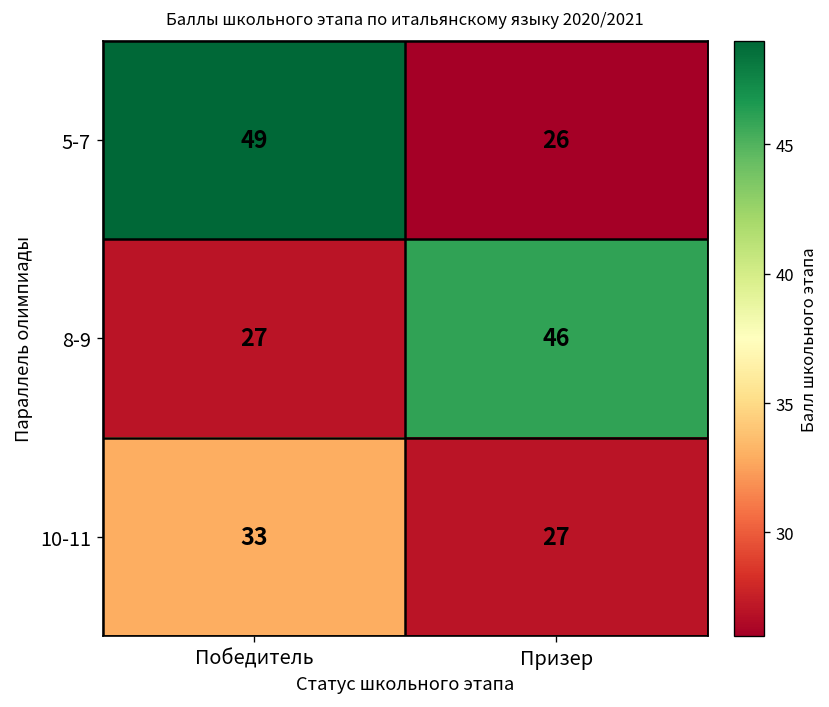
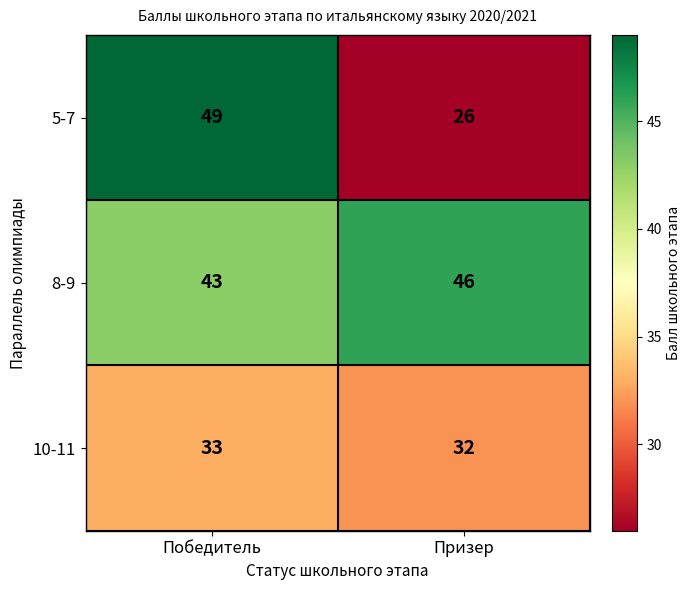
  {
    "5-7": {
      "Победитель": 49,
      "Призер": 26
    },
    "8-9": {
-     "Победитель": 27,
+     "Победитель": 43,
      "Призер": 46
    },
    "10-11": {
      "Победитель": 33,
-     "Призер": 27
+     "Призер": 32
    }
  }
